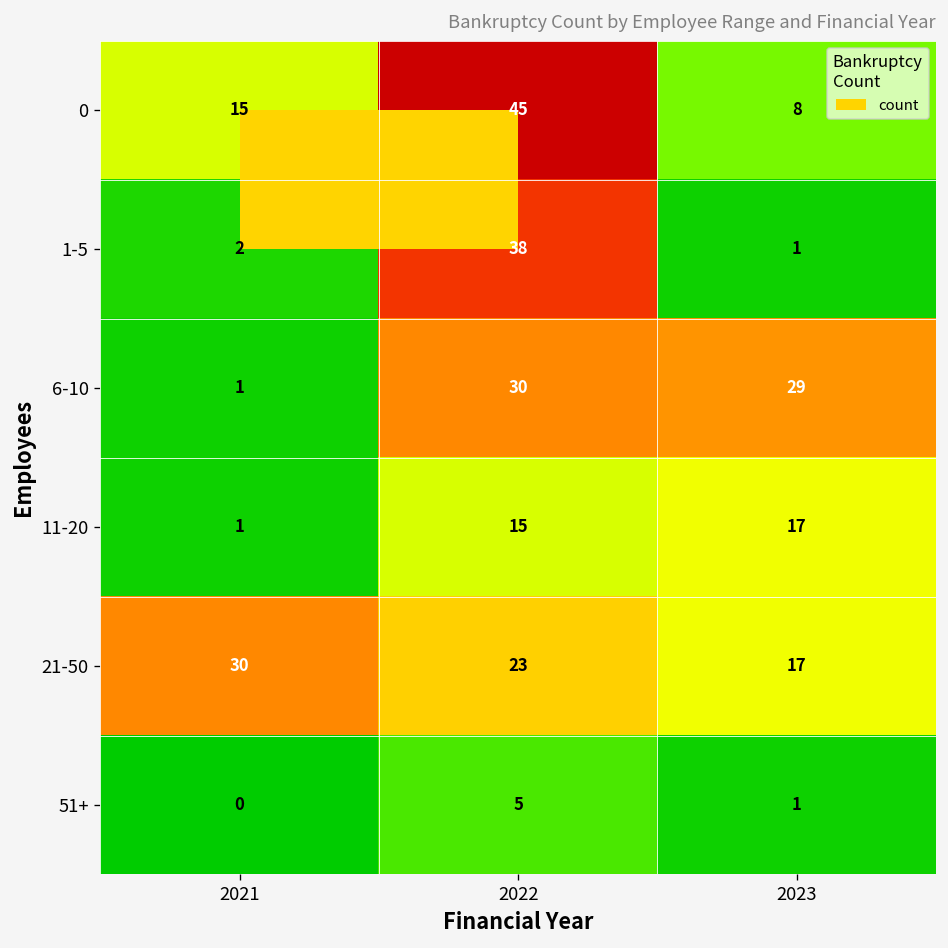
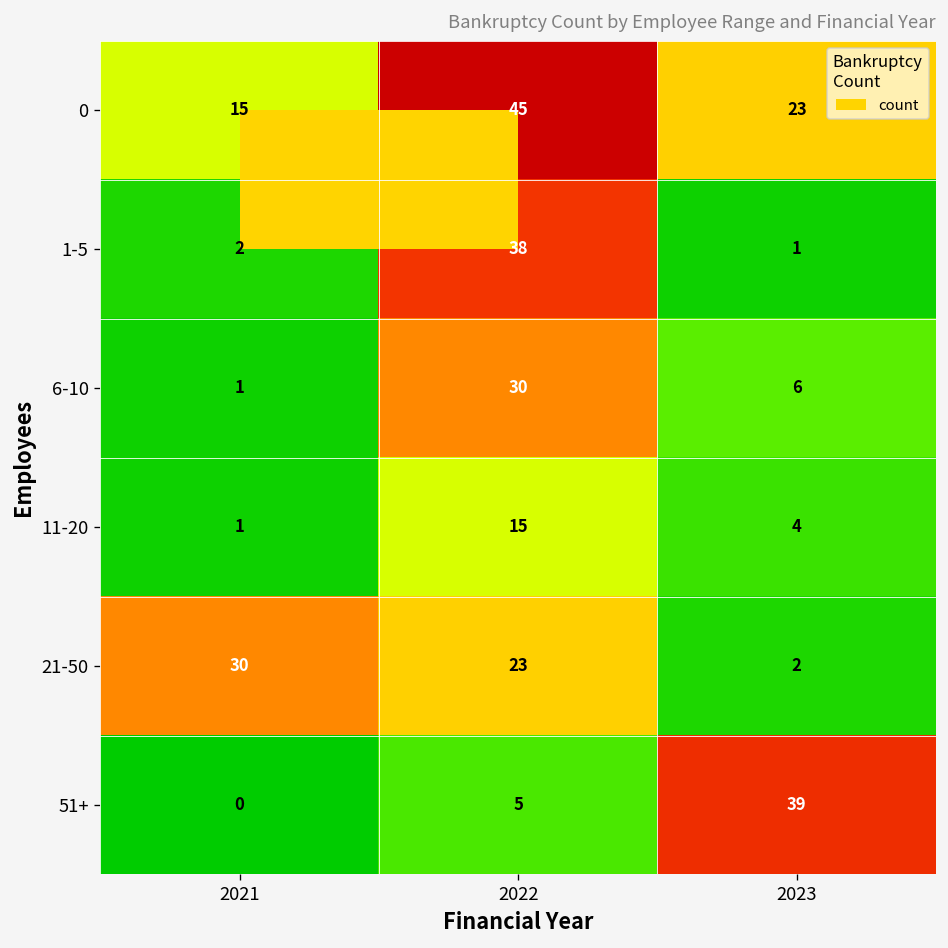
  {
    "0": {
-     "2023": 8
+     "2023": 23
    },
    "1-5": {
      "2023": 1
    },
    "6-10": {
      "2021": 1,
      "2022": 30,
-     "2023": 29
+     "2023": 6
    },
    "11-20": {
      "2021": 1,
      "2022": 15,
-     "2023": 17
+     "2023": 4
    },
    "21-50": {
      "2021": 30,
      "2022": 23,
-     "2023": 17
+     "2023": 2
    },
    "51+": {
      "2021": 0,
      "2022": 5,
-     "2023": 1
+     "2023": 39
    }
  }
